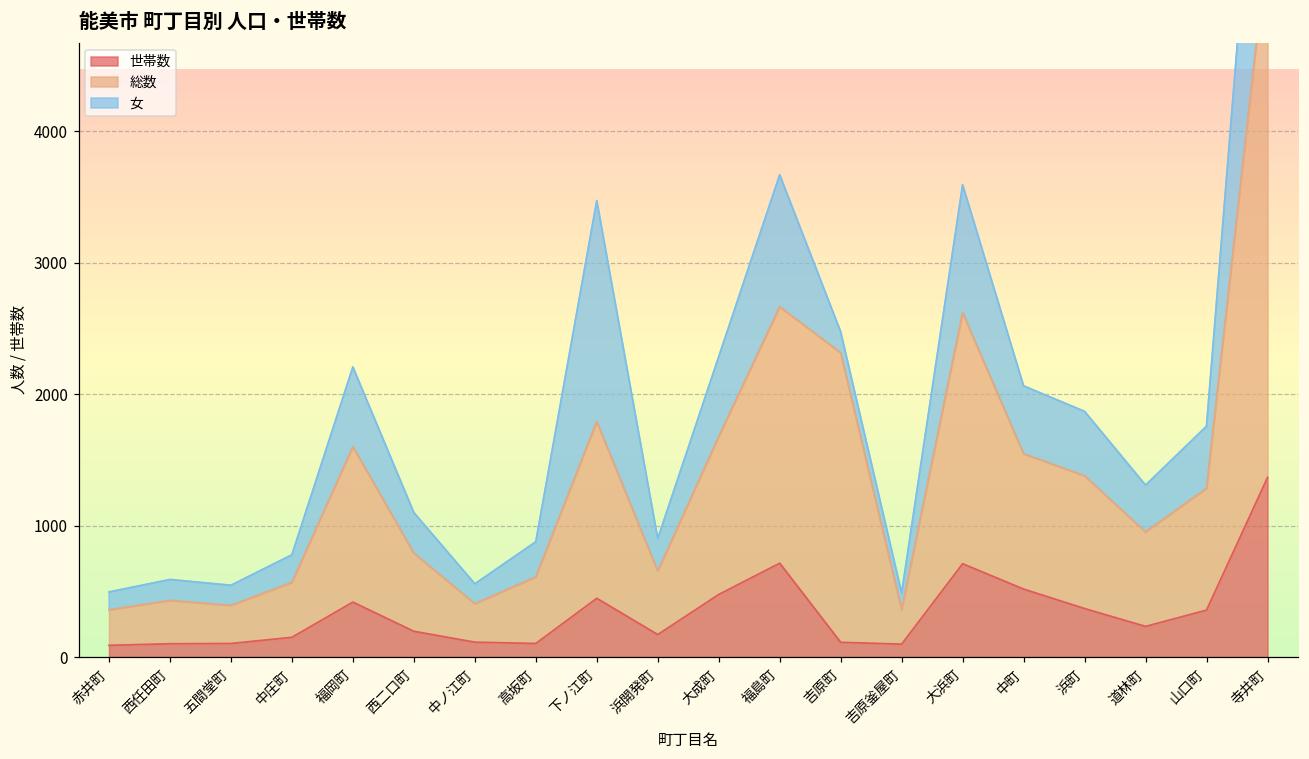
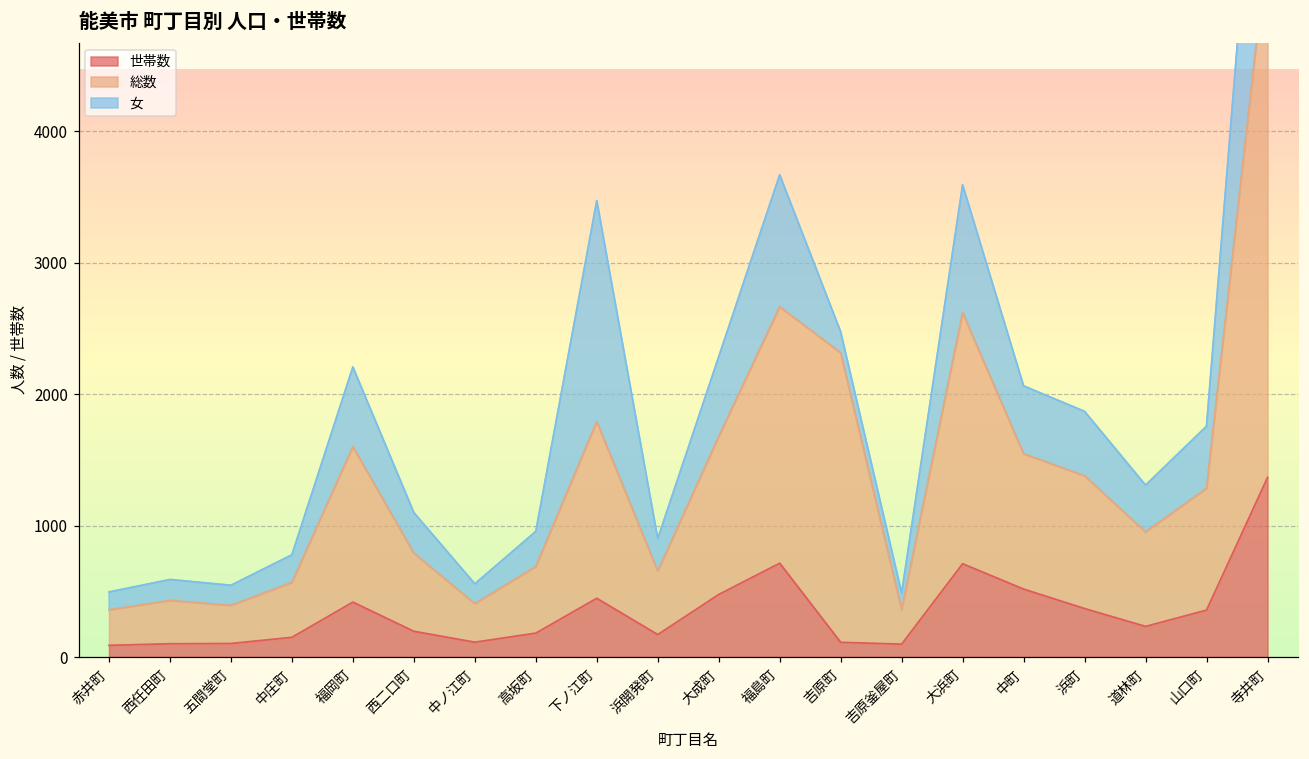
  {
    "世帯数": {
      "赤井町": 90,
      "西任田町": 100,
      "五間堂町": 100,
      "中庄町": 150,
      "福岡町": 420,
      "西二口町": 200,
      "中ノ江町": 110,
-     "高坂町": 100,
+     "高坂町": 180,
      "下ノ江町": 450,
      "浜開発町": 170,
      "大成町": 480,
      "福島町": 710,
      "吉原町": 110,
      "吉原釜屋町": 100,
      "大浜町": 710,
      "中町": 520,
      "浜町": 370,
      "道林町": 230,
      "山口町": 360,
      "寺井町": 1370
    },
    "総数": {
      "赤井町": 270,
      "西任田町": 330,
      "五間堂町": 290,
      "中庄町": 420,
      "福岡町": 1180,
      "西二口町": 600,
      "中ノ江町": 290,
      "高坂町": 510,
      "下ノ江町": 1350,
      "浜開発町": 480,
      "大成町": 1200,
      "福島町": 1950,
      "吉原町": 2200,
      "吉原釜屋町": 260,
      "大浜町": 1910,
      "中町": 1030,
      "浜町": 1010,
      "道林町": 720,
      "山口町": 930
    },
    "女": {
      "赤井町": 140,
      "西任田町": 160,
      "五間堂町": 150,
      "中庄町": 210,
      "福岡町": 610,
      "西二口町": 310,
      "中ノ江町": 150,
      "高坂町": 270,
      "下ノ江町": 1680,
      "浜開発町": 250,
      "大成町": 610,
      "福島町": 1000,
      "吉原町": 160,
      "吉原釜屋町": 130,
      "大浜町": 970,
      "中町": 520,
      "浜町": 490,
      "道林町": 360,
      "山口町": 470
    }
  }
